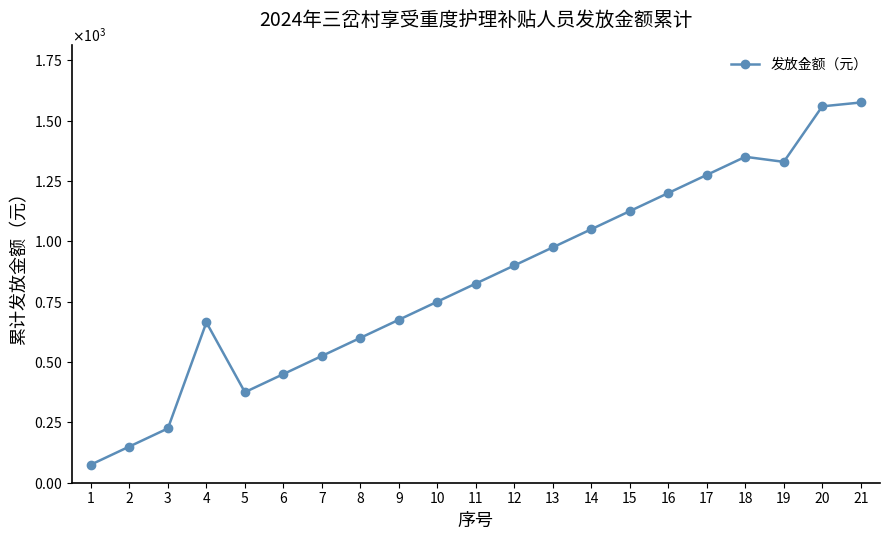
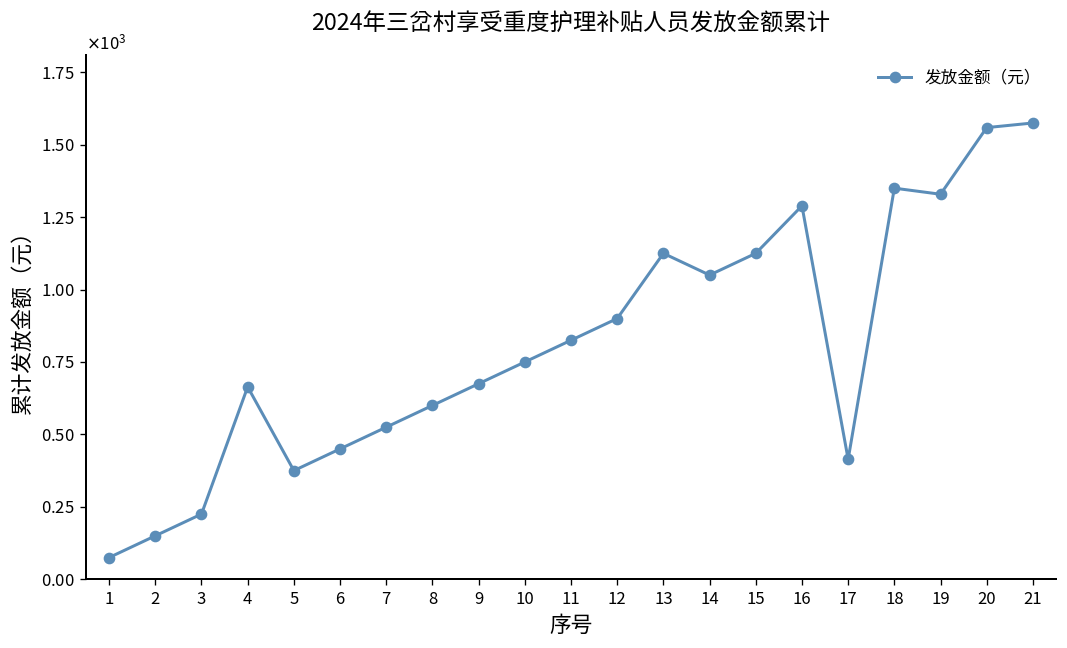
  {
    "1": 80,
    "2": 150,
    "3": 230,
    "4": 660,
    "5": 380,
    "6": 450,
    "7": 530,
    "8": 600,
    "9": 680,
    "10": 750,
    "11": 830,
    "12": 900,
-   "13": 980,
+   "13": 1130,
    "14": 1050,
    "15": 1130,
-   "16": 1200,
-   "17": 1280,
+   "16": 1290,
+   "17": 410,
    "18": 1350,
    "19": 1330,
    "20": 1560,
    "21": 1580
  }
